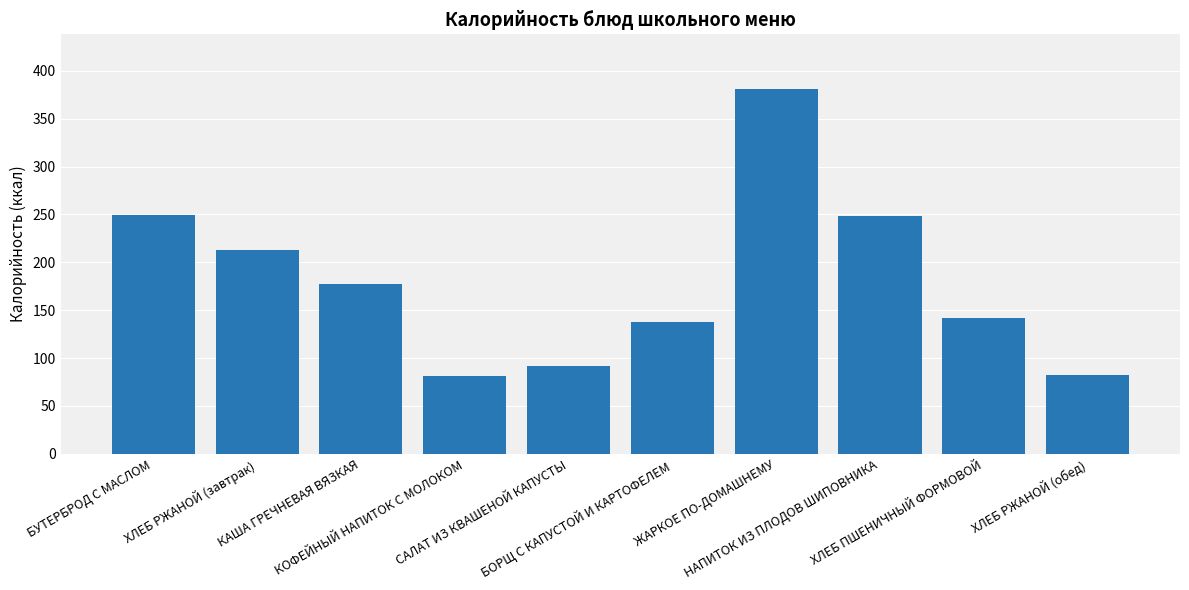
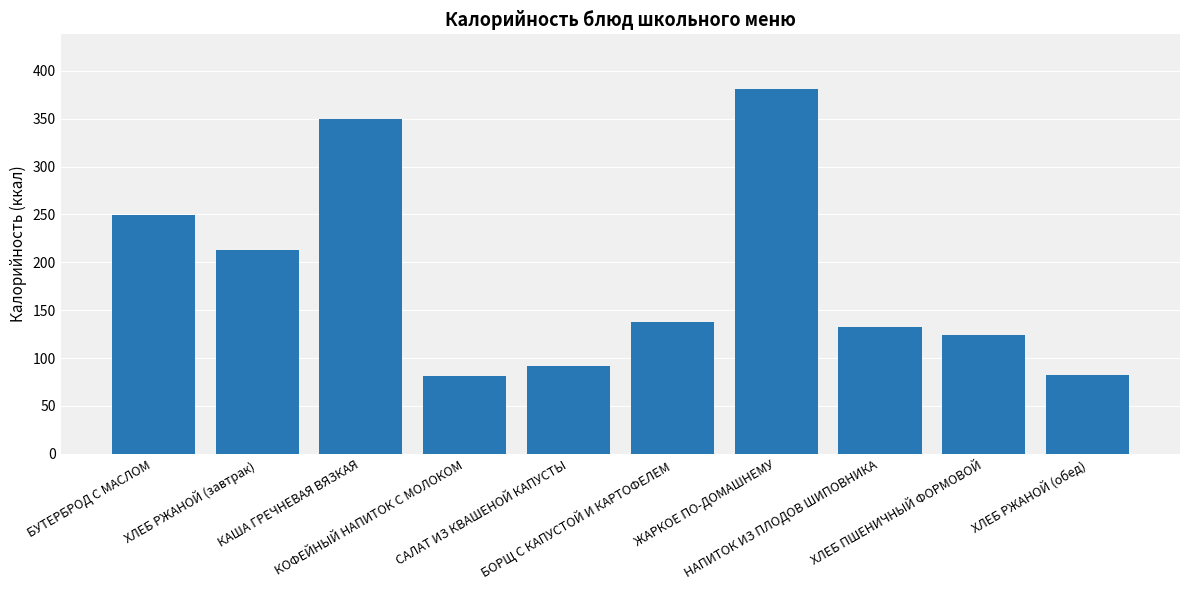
  {
    "БУТЕРБРОД С МАСЛОМ": 250,
    "ХЛЕБ РЖАНОЙ (завтрак)": 210,
-   "КАША ГРЕЧНЕВАЯ ВЯЗКАЯ": 180,
+   "КАША ГРЕЧНЕВАЯ ВЯЗКАЯ": 350,
    "КОФЕЙНЫЙ НАПИТОК С МОЛОКОМ": 80,
    "САЛАТ ИЗ КВАШЕНОЙ КАПУСТЫ": 90,
    "БОРЩ С КАПУСТОЙ И КАРТОФЕЛЕМ": 140,
    "ЖАРКОЕ ПО-ДОМАШНЕМУ": 380,
-   "НАПИТОК ИЗ ПЛОДОВ ШИПОВНИКА": 250,
-   "ХЛЕБ ПШЕНИЧНЫЙ ФОРМОВОЙ": 140,
+   "НАПИТОК ИЗ ПЛОДОВ ШИПОВНИКА": 130,
+   "ХЛЕБ ПШЕНИЧНЫЙ ФОРМОВОЙ": 120,
    "ХЛЕБ РЖАНОЙ (обед)": 80
  }
